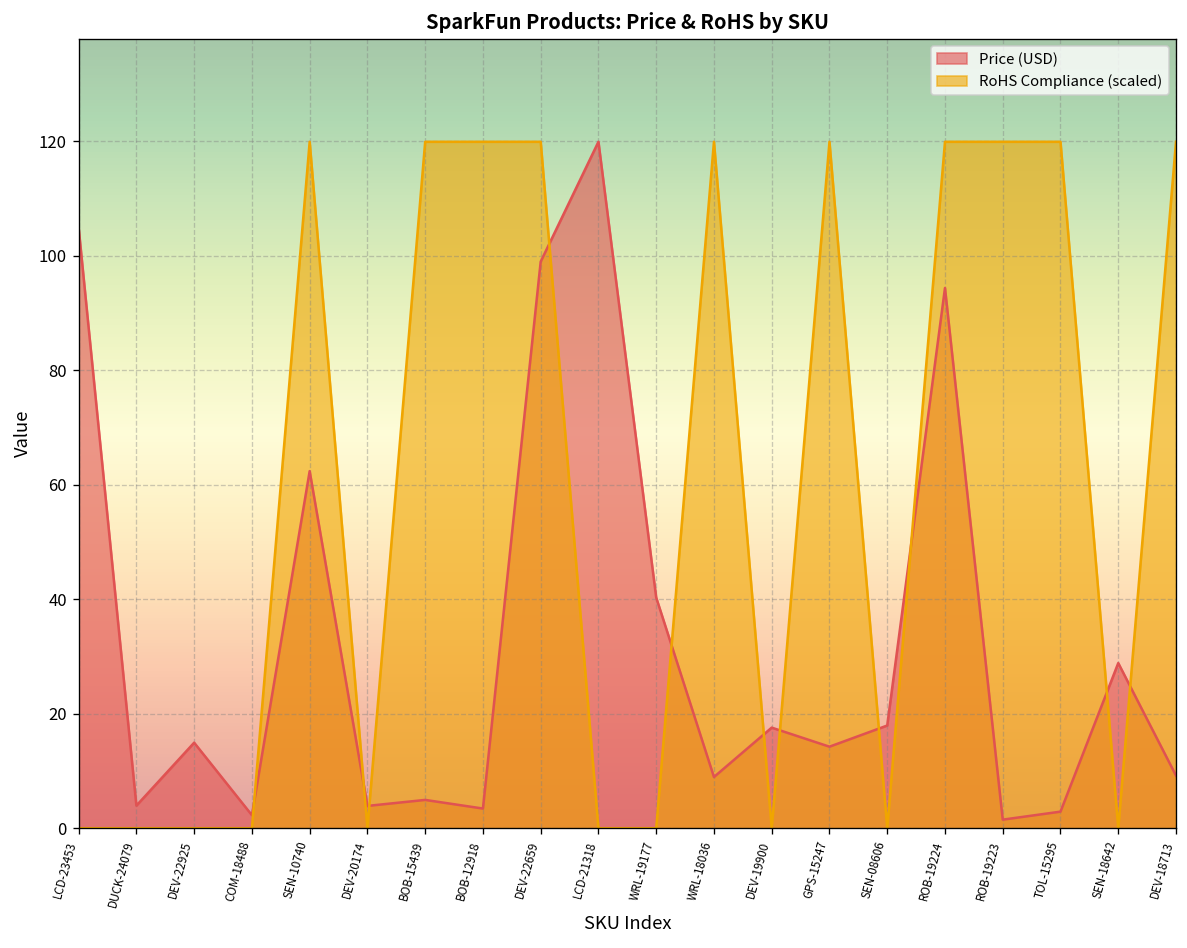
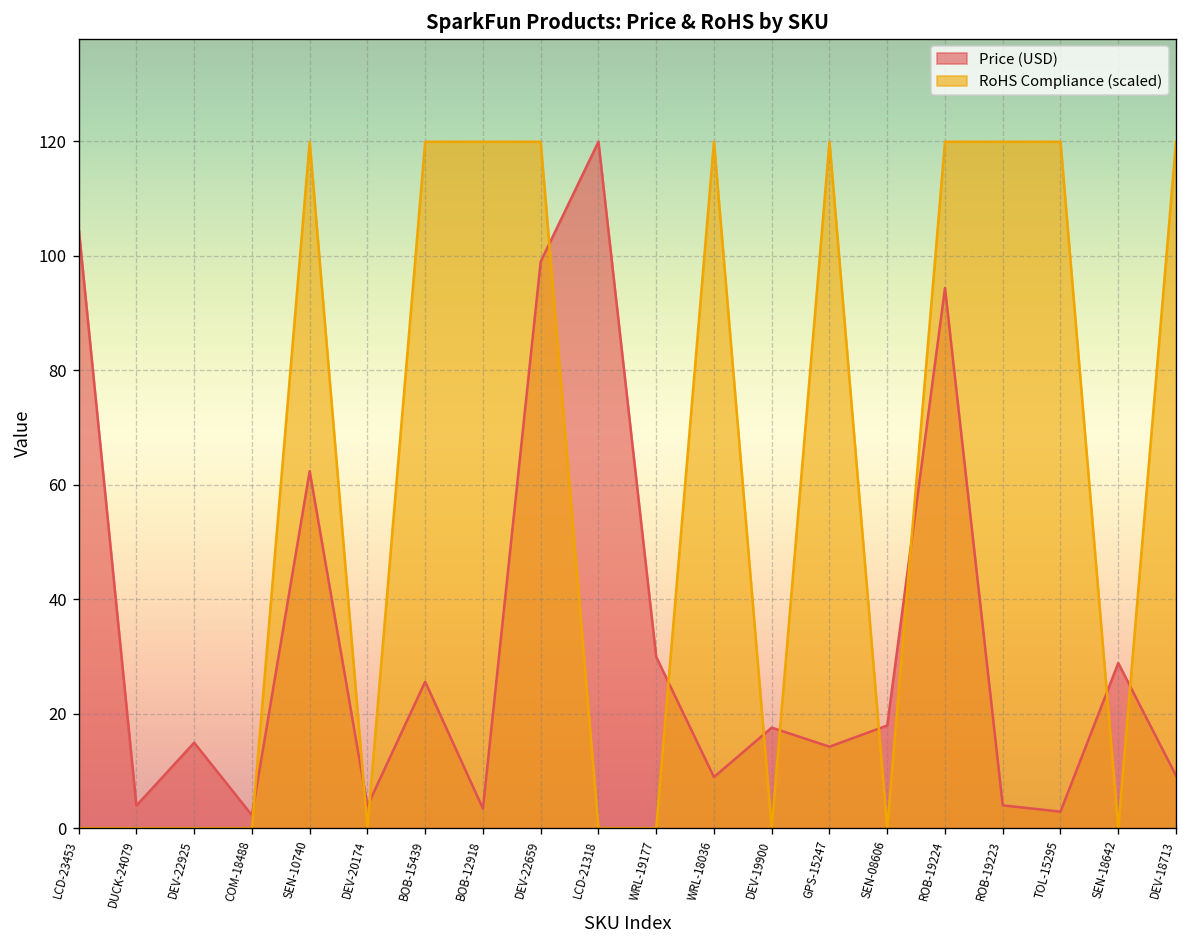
  {
    "Price (USD)": {
      "LCD-23453": 105,
      "DUCK-24079": 4,
      "DEV-22925": 15,
      "COM-18488": 2,
      "SEN-10740": 62,
      "DEV-20174": 4,
-     "BOB-15439": 5,
+     "BOB-15439": 26,
      "BOB-12918": 3,
      "DEV-22659": 99,
      "LCD-21318": 120,
-     "WRL-19177": 40,
+     "WRL-19177": 30,
      "WRL-18036": 9,
      "DEV-19900": 18,
      "GPS-15247": 14,
      "SEN-08606": 18,
      "ROB-19224": 94,
-     "ROB-19223": 2,
+     "ROB-19223": 4,
      "TOL-15295": 3,
      "SEN-18642": 29,
      "DEV-18713": 9
    },
    "RoHS Compliance (scaled)": {
      "LCD-23453": 0,
      "DUCK-24079": 0,
      "DEV-22925": 0,
      "COM-18488": 0,
      "SEN-10740": 120,
      "DEV-20174": 0,
      "BOB-15439": 120,
      "BOB-12918": 120,
      "DEV-22659": 120,
      "LCD-21318": 0,
      "WRL-19177": 0,
      "WRL-18036": 120,
      "DEV-19900": 0,
      "GPS-15247": 120,
      "SEN-08606": 0,
      "ROB-19224": 120,
      "ROB-19223": 120,
      "TOL-15295": 120,
      "SEN-18642": 0,
      "DEV-18713": 120
    }
  }
